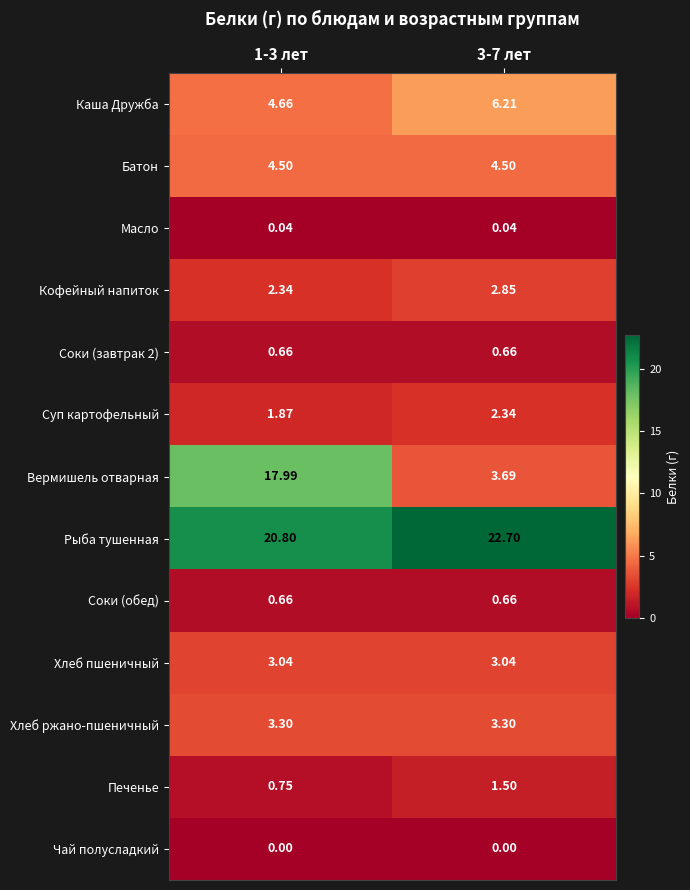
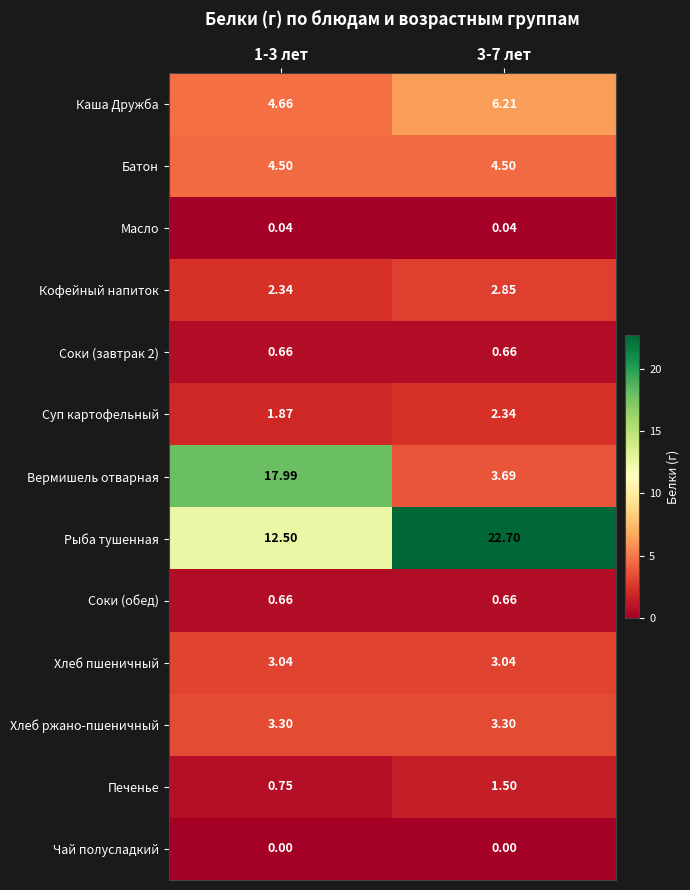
  {
    "Каша Дружба": {
      "1-3 лет": 4.66,
      "3-7 лет": 6.21
    },
    "Батон": {
      "1-3 лет": 4.50,
      "3-7 лет": 4.50
    },
    "Масло": {
      "1-3 лет": 0.04,
      "3-7 лет": 0.04
    },
    "Кофейный напиток": {
      "1-3 лет": 2.34,
      "3-7 лет": 2.85
    },
    "Соки (завтрак 2)": {
      "1-3 лет": 0.66,
      "3-7 лет": 0.66
    },
    "Суп картофельный": {
      "1-3 лет": 1.87,
      "3-7 лет": 2.34
    },
    "Вермишель отварная": {
      "1-3 лет": 17.99,
      "3-7 лет": 3.69
    },
    "Рыба тушенная": {
-     "1-3 лет": 20.80,
+     "1-3 лет": 12.50,
      "3-7 лет": 22.70
    },
    "Соки (обед)": {
      "1-3 лет": 0.66,
      "3-7 лет": 0.66
    },
    "Хлеб пшеничный": {
      "1-3 лет": 3.04,
      "3-7 лет": 3.04
    },
    "Хлеб ржано-пшеничный": {
      "1-3 лет": 3.30,
      "3-7 лет": 3.30
    },
    "Печенье": {
      "1-3 лет": 0.75,
      "3-7 лет": 1.50
    },
    "Чай полусладкий": {
      "1-3 лет": 0.00,
      "3-7 лет": 0.00
    }
  }
